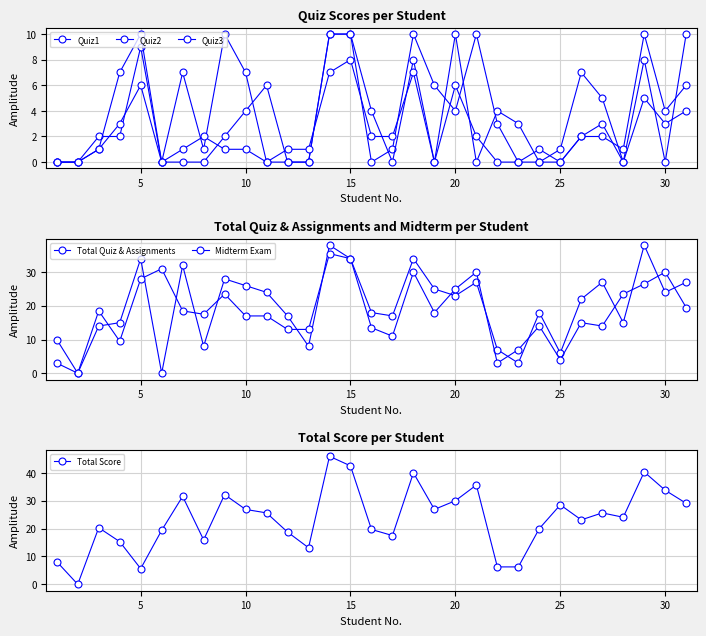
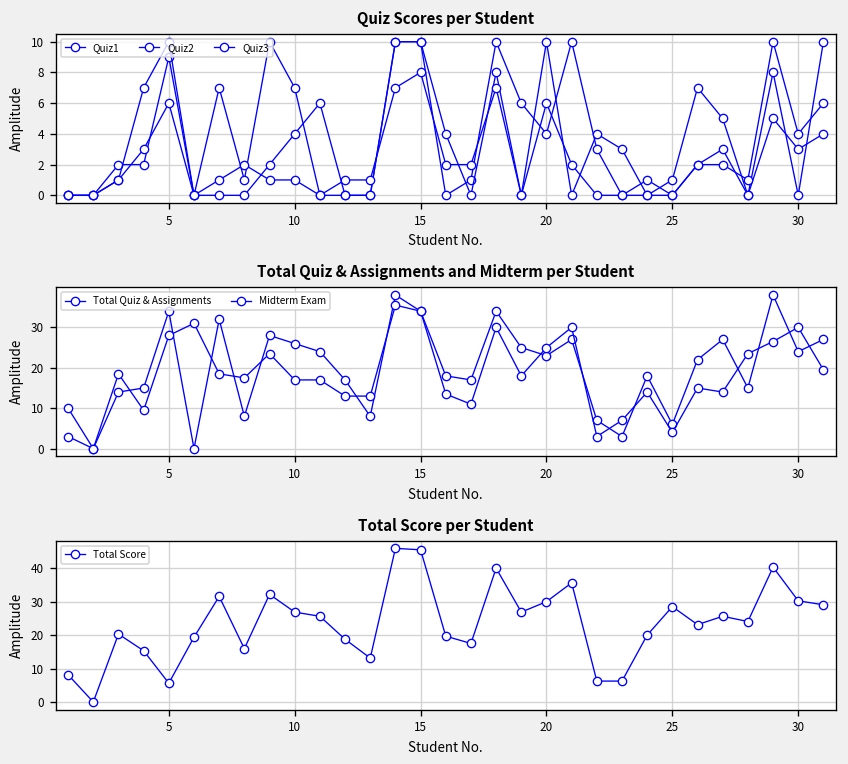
  {
    "Total Score per Student": {
      "5": 6,
      "10": 27,
-     "15": 43,
+     "15": 46,
      "20": 30,
      "25": 29,
-     "30": 34
+     "30": 30
    }
  }
